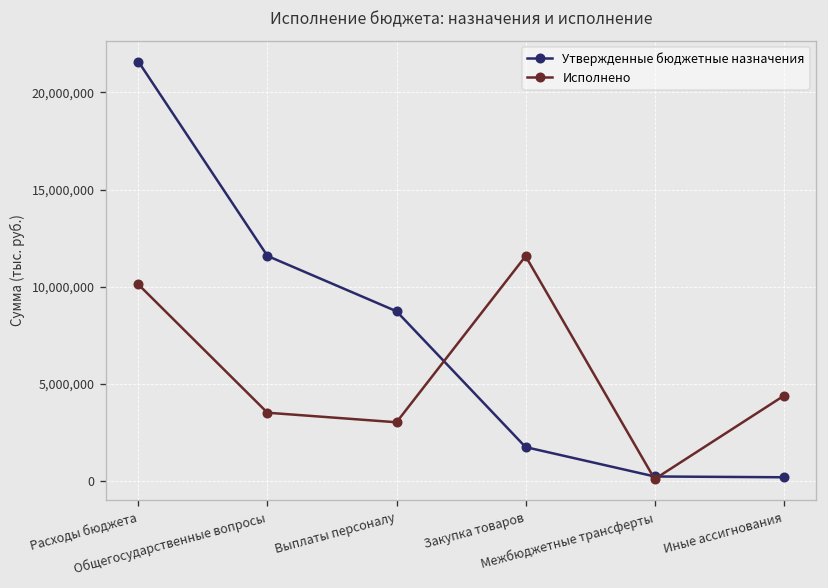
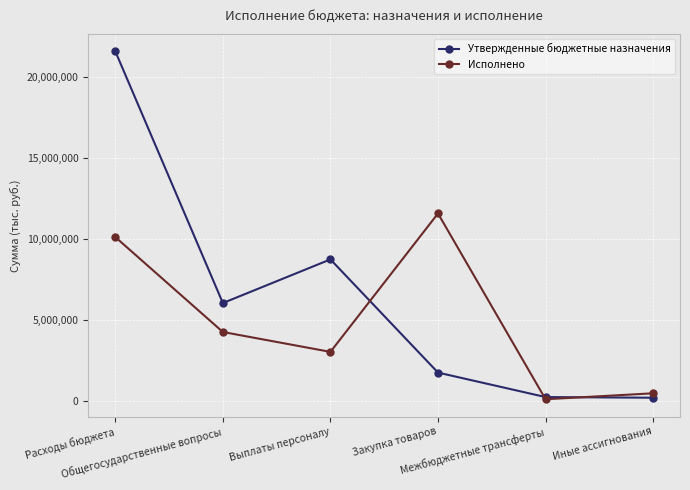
  {
    "Утвержденные бюджетные назначения": {
      "Расходы бюджета": "21,600,000",
-     "Общегосударственные вопросы": "11,600,000",
+     "Общегосударственные вопросы": "6,000,000",
      "Выплаты персоналу": "8,700,000",
      "Закупка товаров": "1,800,000",
      "Иные ассигнования": "200,000"
    },
    "Исполнено": {
      "Расходы бюджета": "10,100,000",
-     "Общегосударственные вопросы": "3,500,000",
+     "Общегосударственные вопросы": "4,300,000",
      "Выплаты персоналу": "3,000,000",
      "Закупка товаров": "11,600,000",
-     "Иные ассигнования": "4,400,000"
+     "Иные ассигнования": "500,000"
    }
  }
